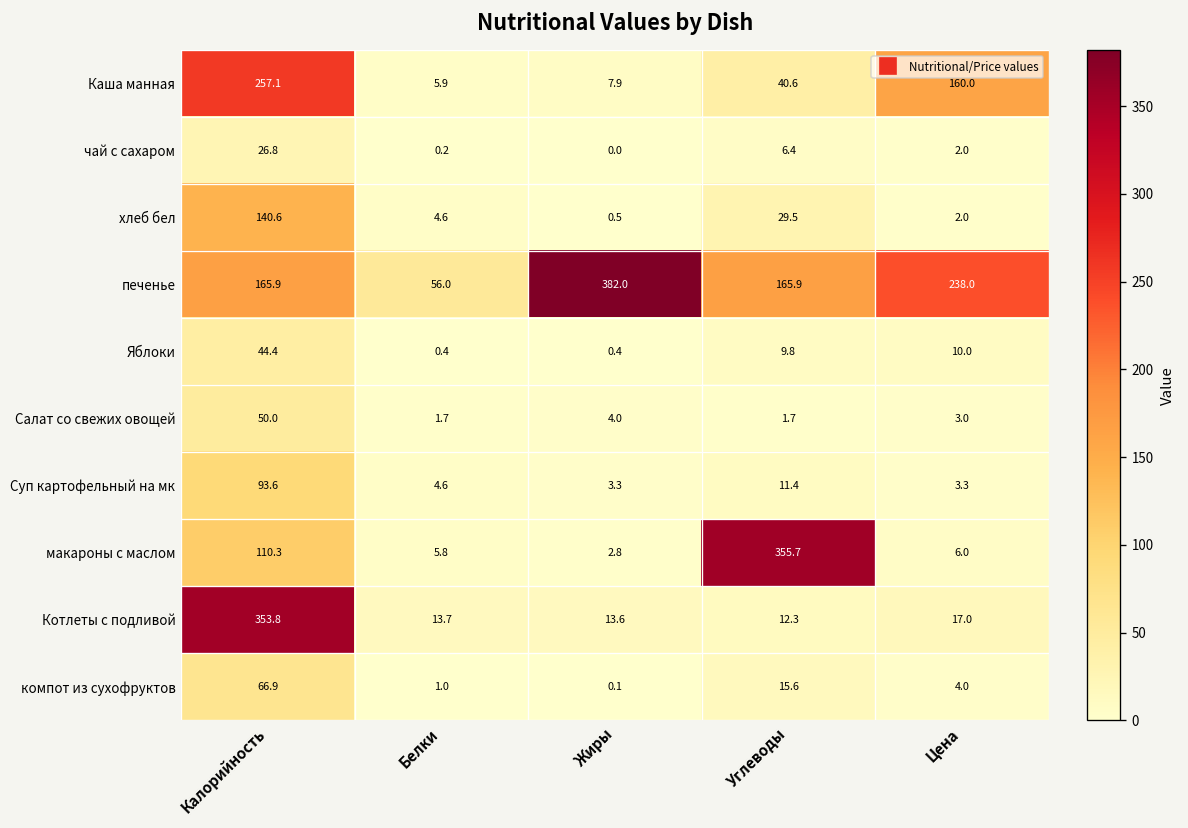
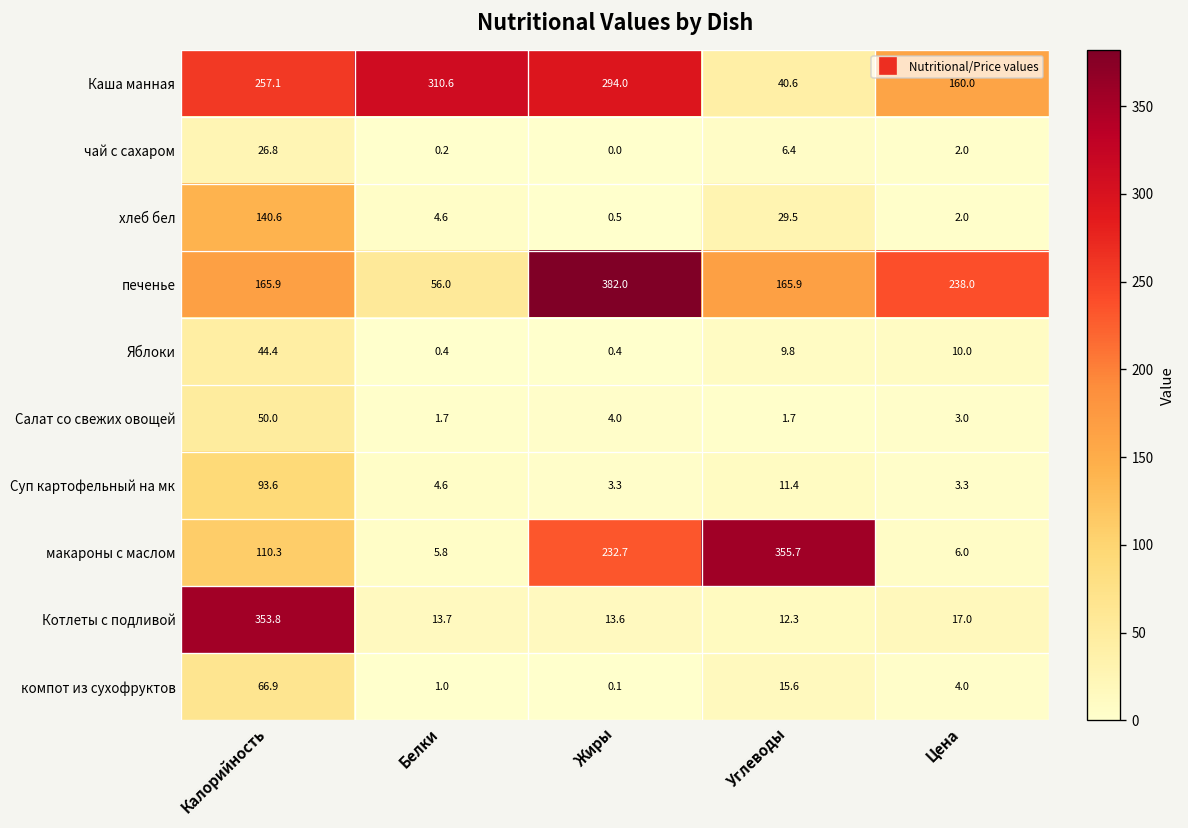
  {
    "Каша манная": {
      "Калорийность": 257.1,
-     "Белки": 5.9,
-     "Жиры": 7.9,
+     "Белки": 310.6,
+     "Жиры": 294.0,
      "Углеводы": 40.6,
      "Цена": 160.0
    },
    "чай с сахаром": {
      "Калорийность": 26.8,
      "Белки": 0.2,
      "Жиры": 0.0,
      "Углеводы": 6.4,
      "Цена": 2.0
    },
    "хлеб бел": {
      "Калорийность": 140.6,
      "Белки": 4.6,
      "Жиры": 0.5,
      "Углеводы": 29.5,
      "Цена": 2.0
    },
    "печенье": {
      "Калорийность": 165.9,
      "Белки": 56.0,
      "Жиры": 382.0,
      "Углеводы": 165.9,
      "Цена": 238.0
    },
    "Яблоки": {
      "Калорийность": 44.4,
      "Белки": 0.4,
      "Жиры": 0.4,
      "Углеводы": 9.8,
      "Цена": 10.0
    },
    "Салат со свежих овощей": {
      "Калорийность": 50.0,
      "Белки": 1.7,
      "Жиры": 4.0,
      "Углеводы": 1.7,
      "Цена": 3.0
    },
    "Суп картофельный на мк": {
      "Калорийность": 93.6,
      "Белки": 4.6,
      "Жиры": 3.3,
      "Углеводы": 11.4,
      "Цена": 3.3
    },
    "макароны с маслом": {
      "Калорийность": 110.3,
      "Белки": 5.8,
-     "Жиры": 2.8,
+     "Жиры": 232.7,
      "Углеводы": 355.7,
      "Цена": 6.0
    },
    "Котлеты с подливой": {
      "Калорийность": 353.8,
      "Белки": 13.7,
      "Жиры": 13.6,
      "Углеводы": 12.3,
      "Цена": 17.0
    },
    "компот из сухофруктов": {
      "Калорийность": 66.9,
      "Белки": 1.0,
      "Жиры": 0.1,
      "Углеводы": 15.6,
      "Цена": 4.0
    }
  }
